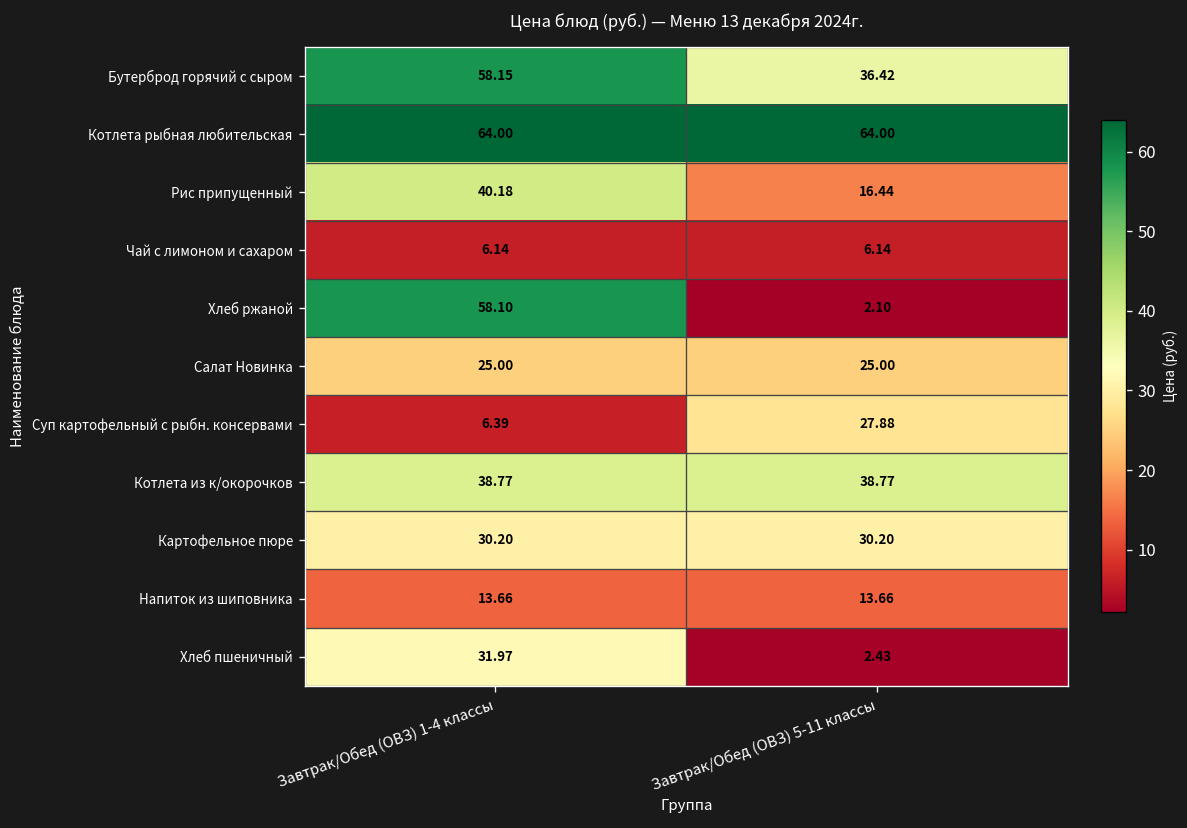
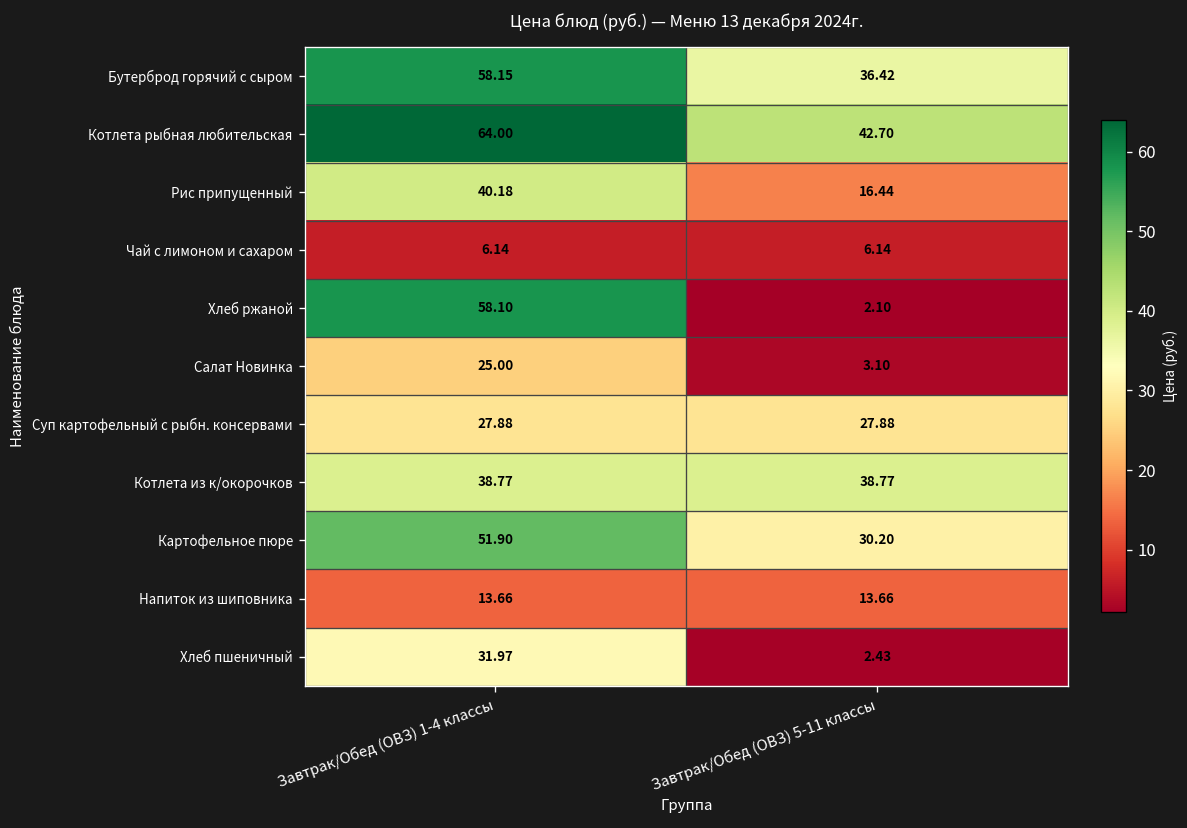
  {
    "Бутерброд горячий с сыром": {
      "Завтрак/Обед (ОВЗ) 1-4 классы": 58.15,
      "Завтрак/Обед (ОВЗ) 5-11 классы": 36.42
    },
    "Котлета рыбная любительская": {
      "Завтрак/Обед (ОВЗ) 1-4 классы": 64.00,
-     "Завтрак/Обед (ОВЗ) 5-11 классы": 64.00
+     "Завтрак/Обед (ОВЗ) 5-11 классы": 42.70
    },
    "Рис припущенный": {
      "Завтрак/Обед (ОВЗ) 1-4 классы": 40.18,
      "Завтрак/Обед (ОВЗ) 5-11 классы": 16.44
    },
    "Чай с лимоном и сахаром": {
      "Завтрак/Обед (ОВЗ) 1-4 классы": 6.14,
      "Завтрак/Обед (ОВЗ) 5-11 классы": 6.14
    },
    "Хлеб ржаной": {
      "Завтрак/Обед (ОВЗ) 1-4 классы": 58.10,
      "Завтрак/Обед (ОВЗ) 5-11 классы": 2.10
    },
    "Салат Новинка": {
      "Завтрак/Обед (ОВЗ) 1-4 классы": 25.00,
-     "Завтрак/Обед (ОВЗ) 5-11 классы": 25.00
+     "Завтрак/Обед (ОВЗ) 5-11 классы": 3.10
    },
    "Суп картофельный с рыбн. консервами": {
-     "Завтрак/Обед (ОВЗ) 1-4 классы": 6.39,
+     "Завтрак/Обед (ОВЗ) 1-4 классы": 27.88,
      "Завтрак/Обед (ОВЗ) 5-11 классы": 27.88
    },
    "Котлета из к/окорочков": {
      "Завтрак/Обед (ОВЗ) 1-4 классы": 38.77,
      "Завтрак/Обед (ОВЗ) 5-11 классы": 38.77
    },
    "Картофельное пюре": {
-     "Завтрак/Обед (ОВЗ) 1-4 классы": 30.20,
+     "Завтрак/Обед (ОВЗ) 1-4 классы": 51.90,
      "Завтрак/Обед (ОВЗ) 5-11 классы": 30.20
    },
    "Напиток из шиповника": {
      "Завтрак/Обед (ОВЗ) 1-4 классы": 13.66,
      "Завтрак/Обед (ОВЗ) 5-11 классы": 13.66
    },
    "Хлеб пшеничный": {
      "Завтрак/Обед (ОВЗ) 1-4 классы": 31.97,
      "Завтрак/Обед (ОВЗ) 5-11 классы": 2.43
    }
  }
